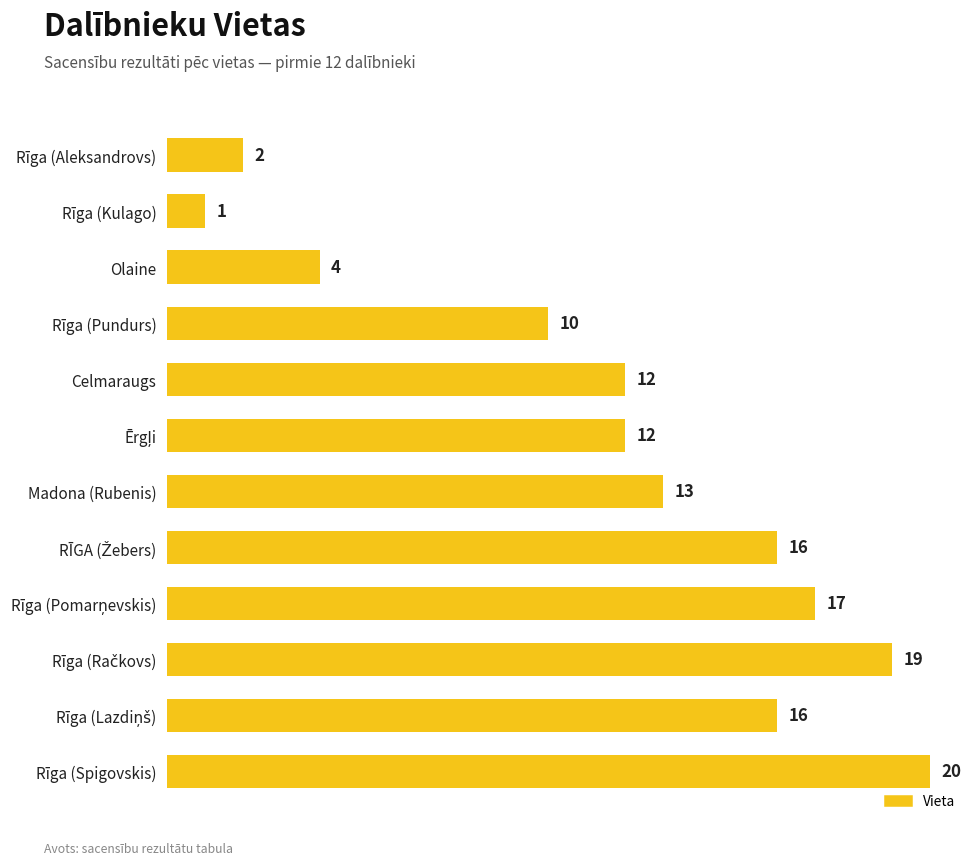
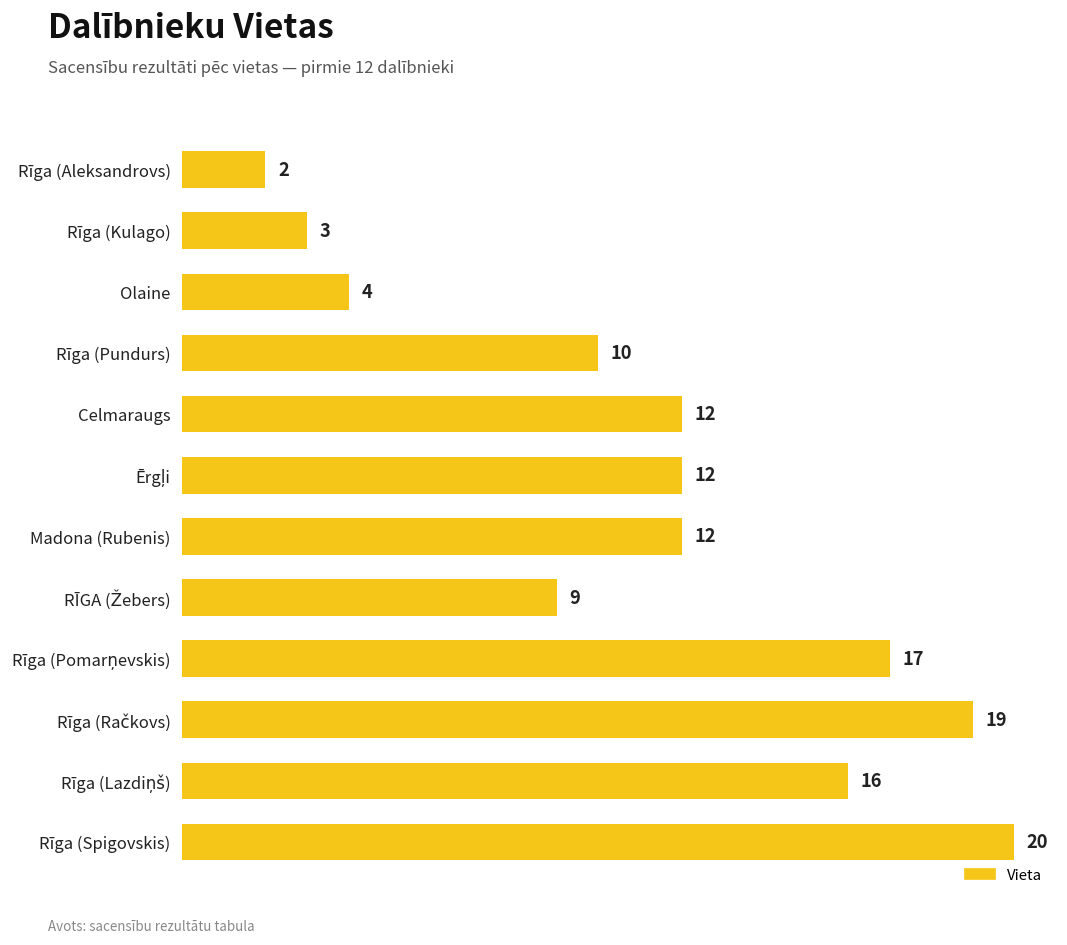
  {
    "Rīga (Aleksandrovs)": 2,
-   "Rīga (Kulago)": 1,
+   "Rīga (Kulago)": 3,
    "Olaine": 4,
    "Rīga (Pundurs)": 10,
    "Celmaraugs": 12,
    "Ērgļi": 12,
-   "Madona (Rubenis)": 13,
-   "RĪGA (Žebers)": 16,
+   "Madona (Rubenis)": 12,
+   "RĪGA (Žebers)": 9,
    "Rīga (Pomarņevskis)": 17,
    "Rīga (Račkovs)": 19,
    "Rīga (Lazdiņš)": 16,
    "Rīga (Spigovskis)": 20
  }
